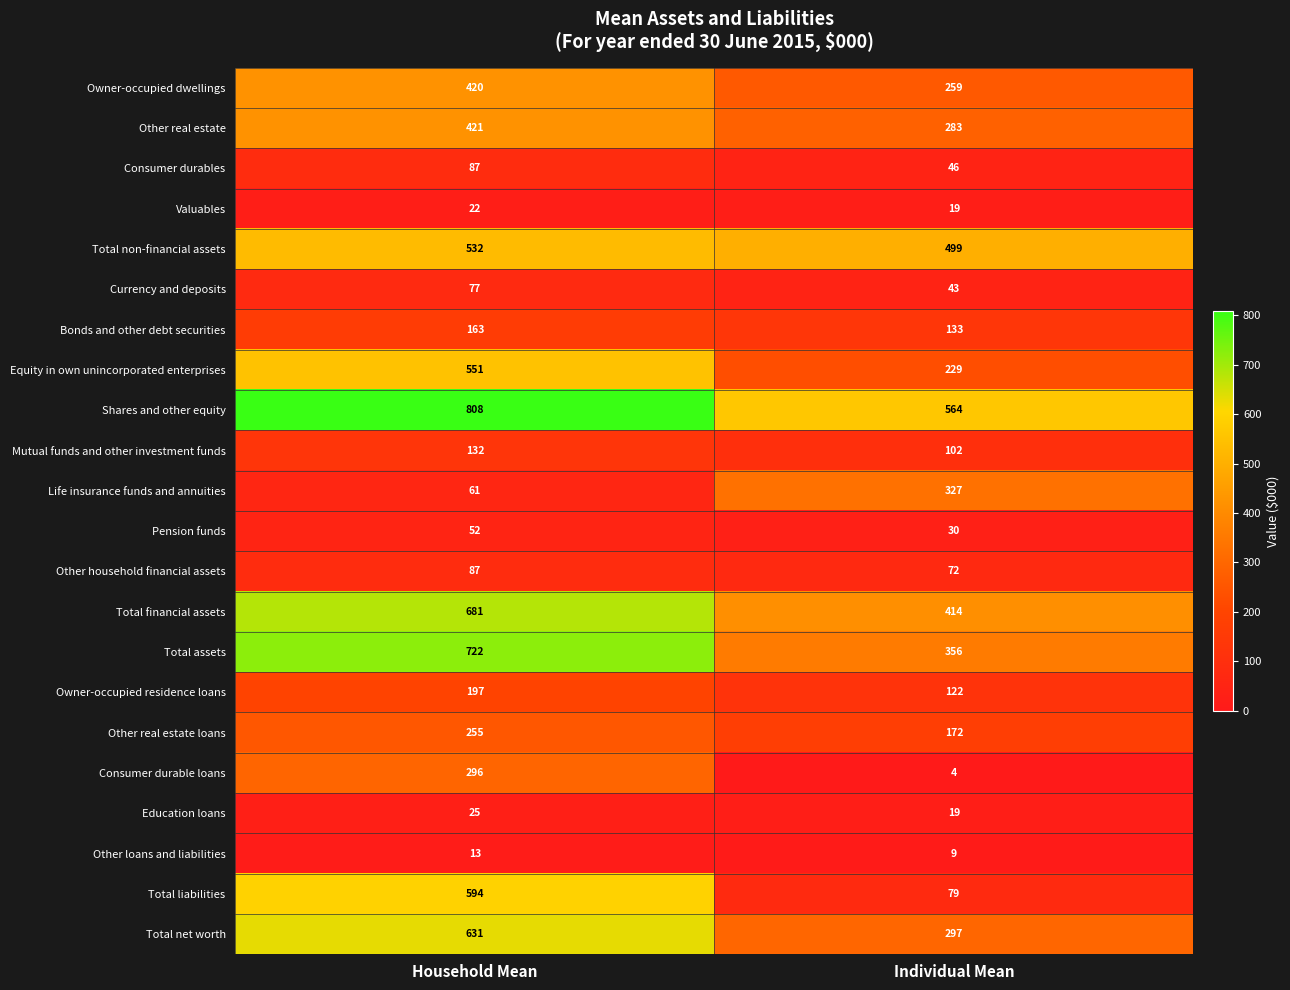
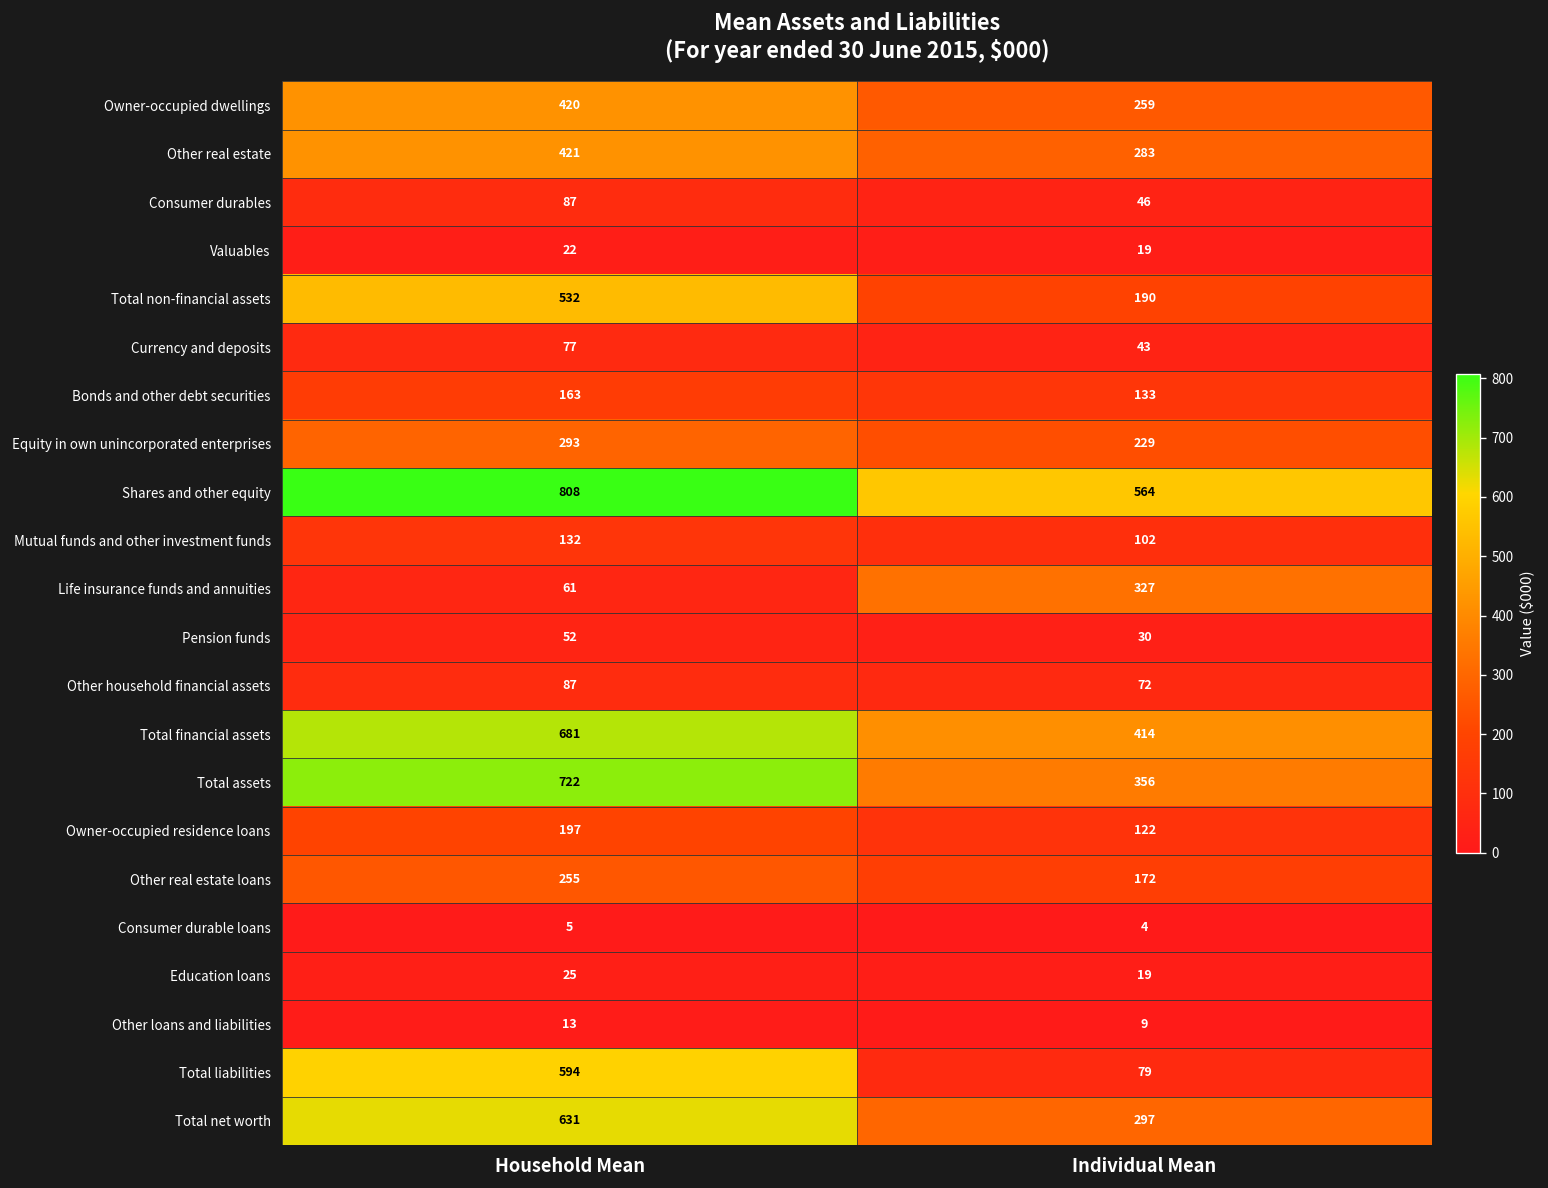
  {
    "Owner-occupied dwellings": {
      "Household Mean": 420,
      "Individual Mean": 259
    },
    "Other real estate": {
      "Household Mean": 421,
      "Individual Mean": 283
    },
    "Consumer durables": {
      "Household Mean": 87,
      "Individual Mean": 46
    },
    "Valuables": {
      "Household Mean": 22,
      "Individual Mean": 19
    },
    "Total non-financial assets": {
      "Household Mean": 532,
-     "Individual Mean": 499
+     "Individual Mean": 190
    },
    "Currency and deposits": {
      "Household Mean": 77,
      "Individual Mean": 43
    },
    "Bonds and other debt securities": {
      "Household Mean": 163,
      "Individual Mean": 133
    },
    "Equity in own unincorporated enterprises": {
-     "Household Mean": 551,
+     "Household Mean": 293,
      "Individual Mean": 229
    },
    "Shares and other equity": {
      "Household Mean": 808,
      "Individual Mean": 564
    },
    "Mutual funds and other investment funds": {
      "Household Mean": 132,
      "Individual Mean": 102
    },
    "Life insurance funds and annuities": {
      "Household Mean": 61,
      "Individual Mean": 327
    },
    "Pension funds": {
      "Household Mean": 52,
      "Individual Mean": 30
    },
    "Other household financial assets": {
      "Household Mean": 87,
      "Individual Mean": 72
    },
    "Total financial assets": {
      "Household Mean": 681,
      "Individual Mean": 414
    },
    "Total assets": {
      "Household Mean": 722,
      "Individual Mean": 356
    },
    "Owner-occupied residence loans": {
      "Household Mean": 197,
      "Individual Mean": 122
    },
    "Other real estate loans": {
      "Household Mean": 255,
      "Individual Mean": 172
    },
    "Consumer durable loans": {
-     "Household Mean": 296,
+     "Household Mean": 5,
      "Individual Mean": 4
    },
    "Education loans": {
      "Household Mean": 25,
      "Individual Mean": 19
    },
    "Other loans and liabilities": {
      "Household Mean": 13,
      "Individual Mean": 9
    },
    "Total liabilities": {
      "Household Mean": 594,
      "Individual Mean": 79
    },
    "Total net worth": {
      "Household Mean": 631,
      "Individual Mean": 297
    }
  }
